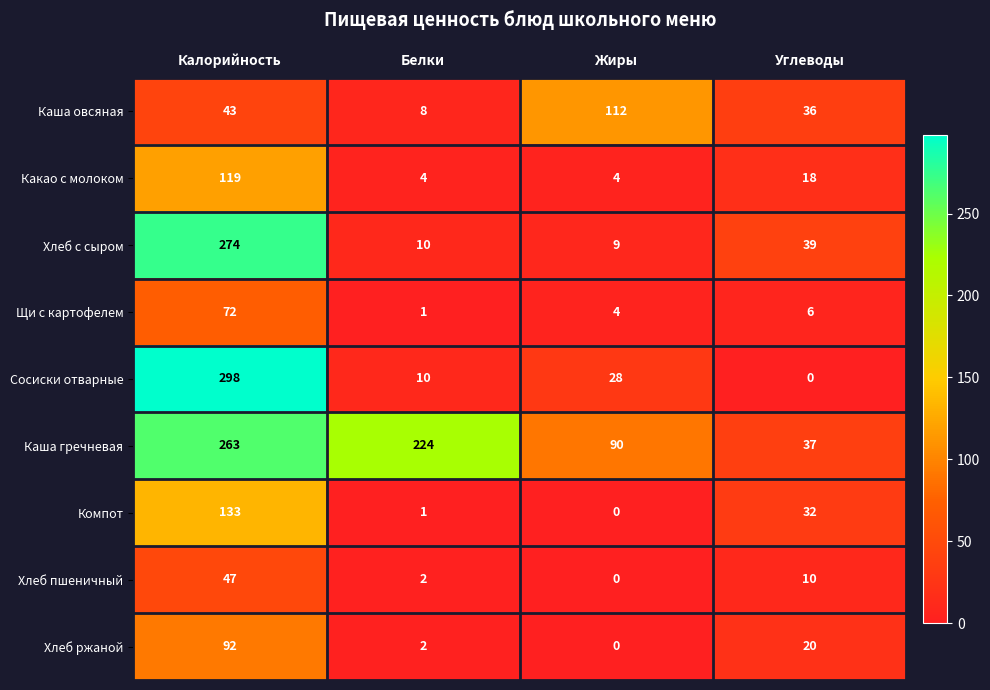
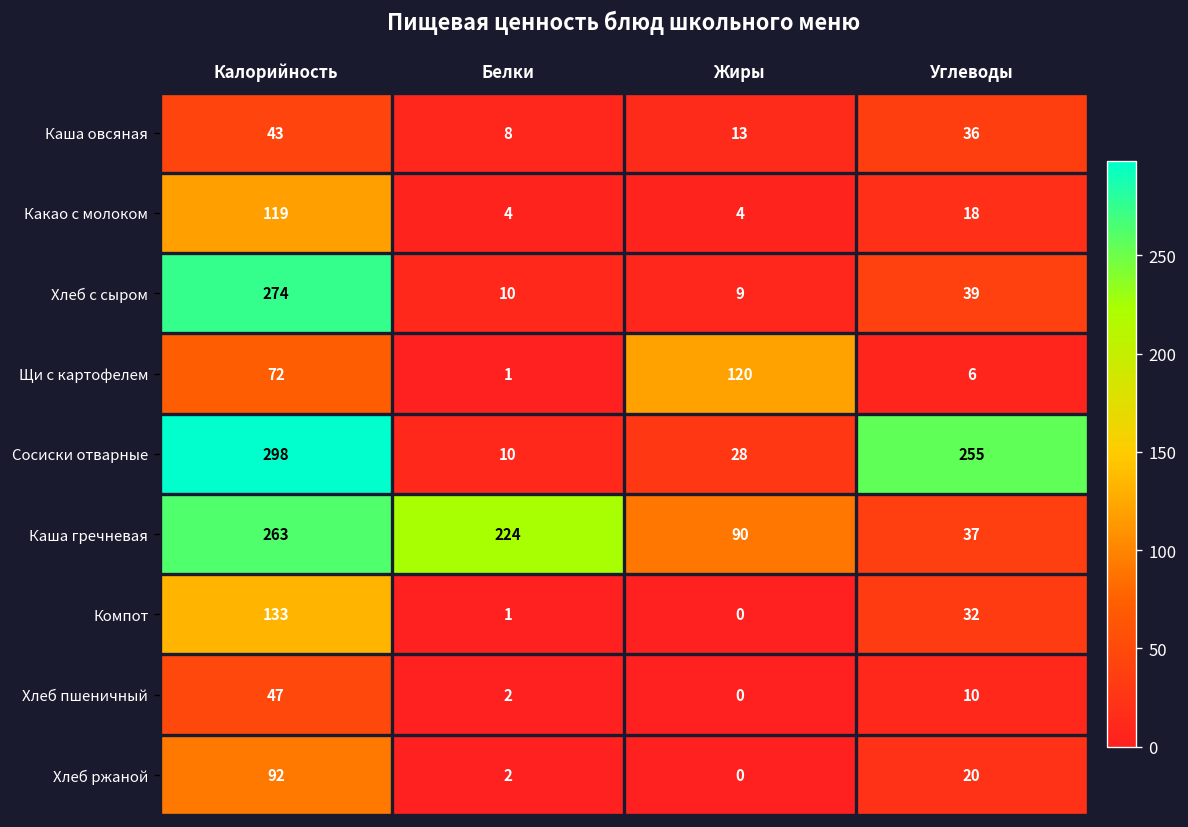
  {
    "Каша овсяная": {
      "Калорийность": 43,
      "Белки": 8,
-     "Жиры": 112,
+     "Жиры": 13,
      "Углеводы": 36
    },
    "Какао с молоком": {
      "Калорийность": 119,
      "Белки": 4,
      "Жиры": 4,
      "Углеводы": 18
    },
    "Хлеб с сыром": {
      "Калорийность": 274,
      "Белки": 10,
      "Жиры": 9,
      "Углеводы": 39
    },
    "Щи с картофелем": {
      "Калорийность": 72,
      "Белки": 1,
-     "Жиры": 4,
+     "Жиры": 120,
      "Углеводы": 6
    },
    "Сосиски отварные": {
      "Калорийность": 298,
      "Белки": 10,
      "Жиры": 28,
-     "Углеводы": 0
+     "Углеводы": 255
    },
    "Каша гречневая": {
      "Калорийность": 263,
      "Белки": 224,
      "Жиры": 90,
      "Углеводы": 37
    },
    "Компот": {
      "Калорийность": 133,
      "Белки": 1,
      "Жиры": 0,
      "Углеводы": 32
    },
    "Хлеб пшеничный": {
      "Калорийность": 47,
      "Белки": 2,
      "Жиры": 0,
      "Углеводы": 10
    },
    "Хлеб ржаной": {
      "Калорийность": 92,
      "Белки": 2,
      "Жиры": 0,
      "Углеводы": 20
    }
  }
